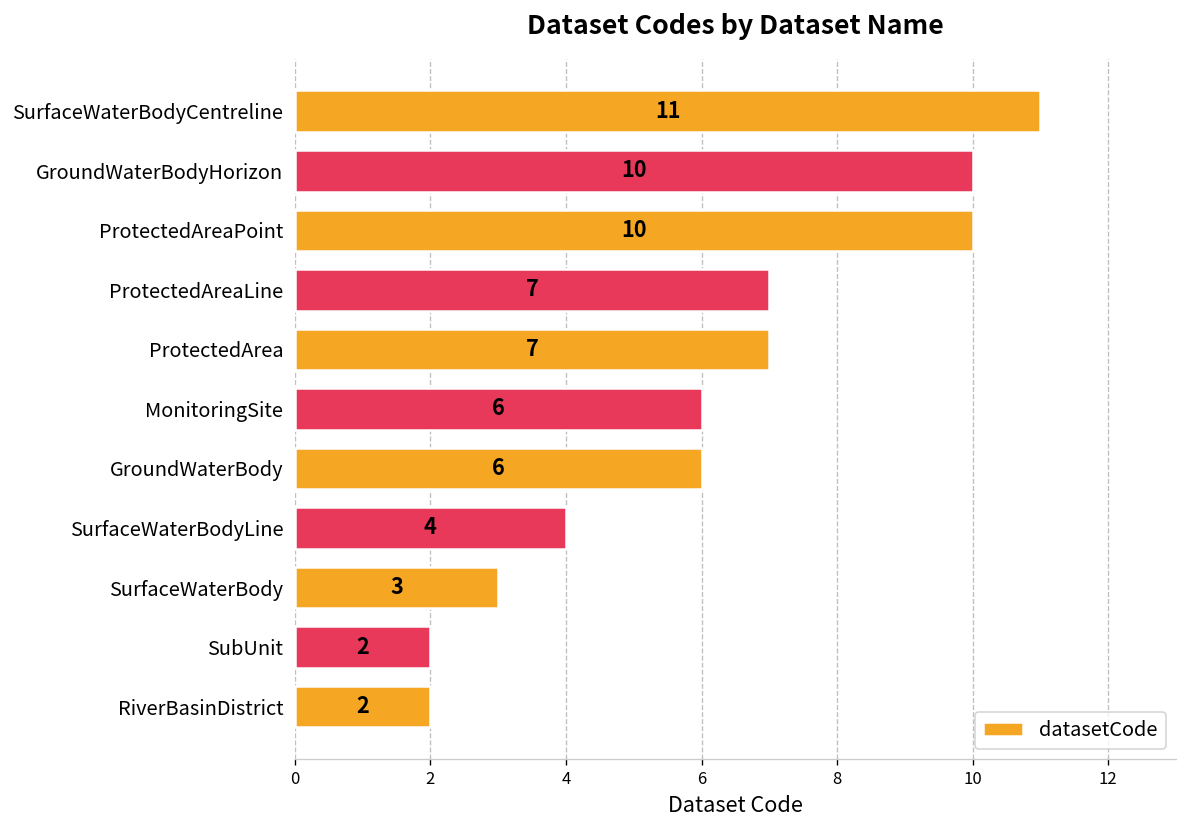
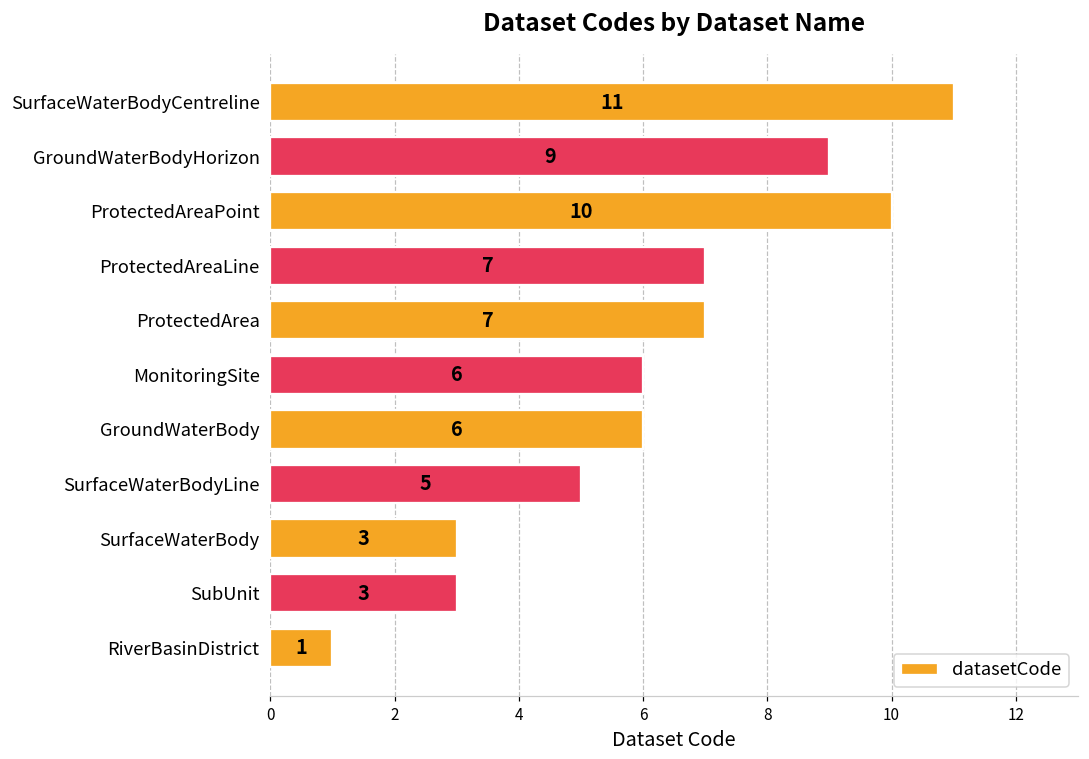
  {
    "SurfaceWaterBodyCentreline": 11,
-   "GroundWaterBodyHorizon": 10,
+   "GroundWaterBodyHorizon": 9,
    "ProtectedAreaPoint": 10,
    "ProtectedAreaLine": 7,
    "ProtectedArea": 7,
    "MonitoringSite": 6,
    "GroundWaterBody": 6,
-   "SurfaceWaterBodyLine": 4,
+   "SurfaceWaterBodyLine": 5,
    "SurfaceWaterBody": 3,
-   "SubUnit": 2,
-   "RiverBasinDistrict": 2
+   "SubUnit": 3,
+   "RiverBasinDistrict": 1
  }
